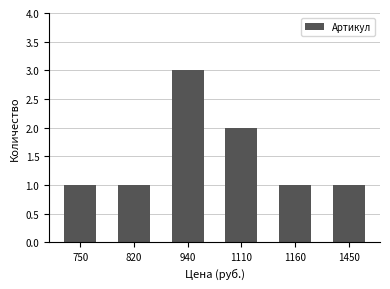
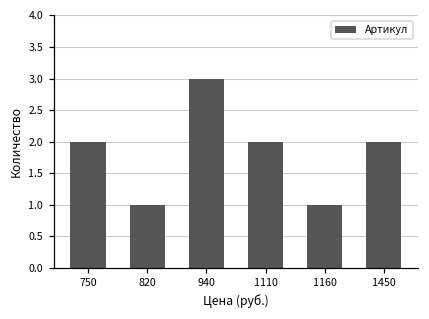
  {
-   "750": 1,
+   "750": 2,
    "820": 1,
    "940": 3,
    "1110": 2,
    "1160": 1,
-   "1450": 1
+   "1450": 2
  }
